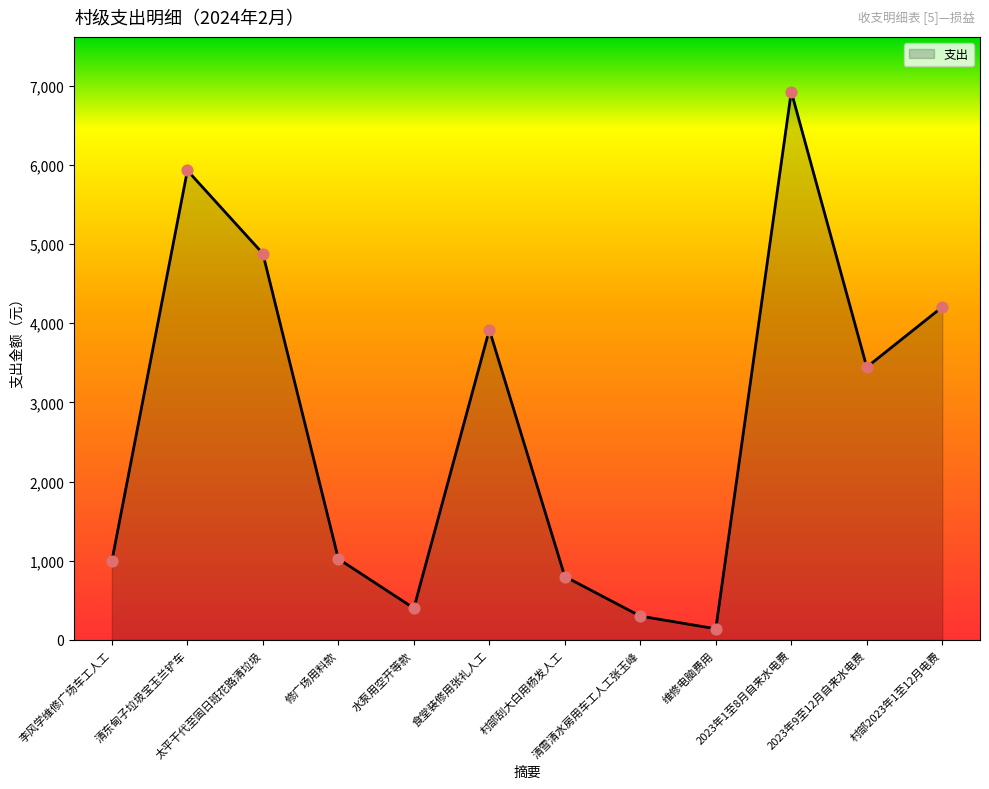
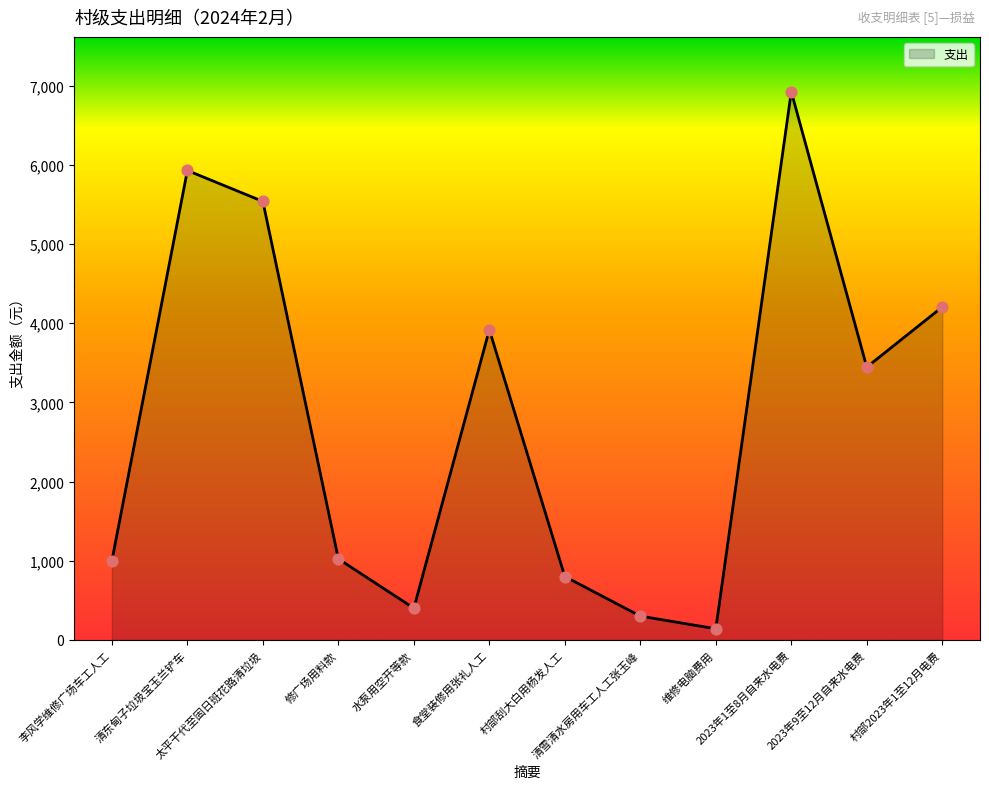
  {
    "李风学维修广场车工人工": "1,000",
    "清东甸子垃圾宝玉兰铲车": "5,900",
-   "太平干代至固日班花路清垃圾": "4,900",
+   "太平干代至固日班花路清垃圾": "5,500",
    "修广场用料款": "1,000",
    "水泵用空开等款": "400",
    "食堂装修用张礼人工": "3,900",
    "村部刮大白用杨发人工": "800",
    "清雪清水房用车工人工张玉峰": "300",
    "维修电脑费用": "100",
    "2023年1至8月自来水电费": "6,900",
    "2023年9至12月自来水电费": "3,400",
    "村部2023年1至12月电费": "4,200"
  }
